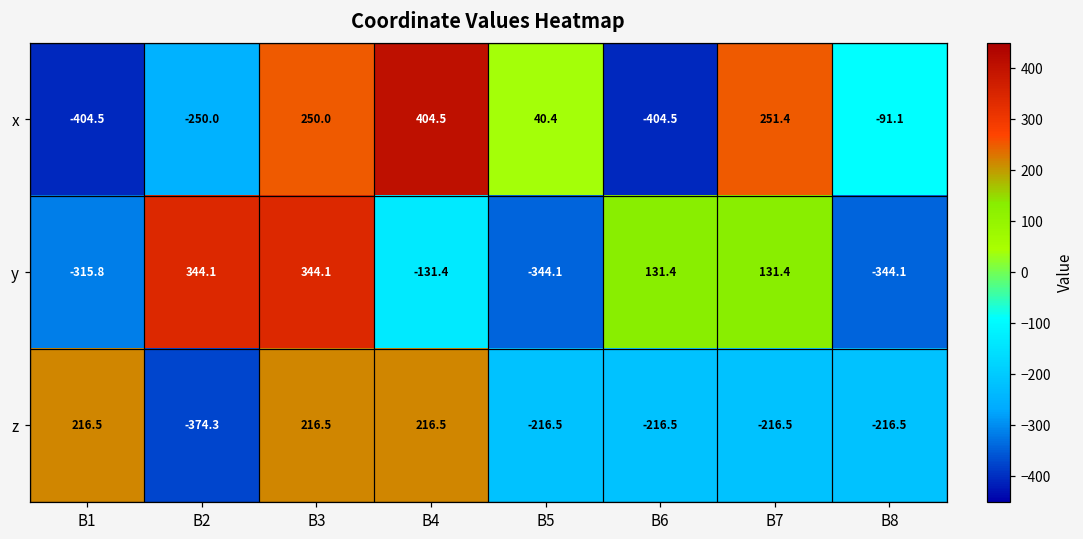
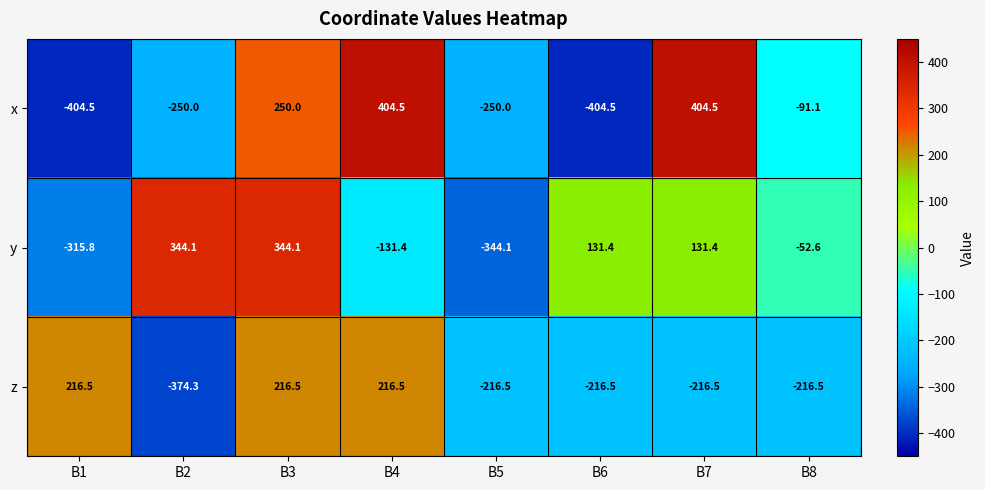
  {
    "x": {
      "B1": -404.5,
      "B2": -250.0,
      "B3": 250.0,
      "B4": 404.5,
-     "B5": 40.4,
+     "B5": -250.0,
      "B6": -404.5,
-     "B7": 251.4,
+     "B7": 404.5,
      "B8": -91.1
    },
    "y": {
      "B1": -315.8,
      "B2": 344.1,
      "B3": 344.1,
      "B4": -131.4,
      "B5": -344.1,
      "B6": 131.4,
      "B7": 131.4,
-     "B8": -344.1
+     "B8": -52.6
    },
    "z": {
      "B1": 216.5,
      "B2": -374.3,
      "B3": 216.5,
      "B4": 216.5,
      "B5": -216.5,
      "B6": -216.5,
      "B7": -216.5,
      "B8": -216.5
    }
  }
